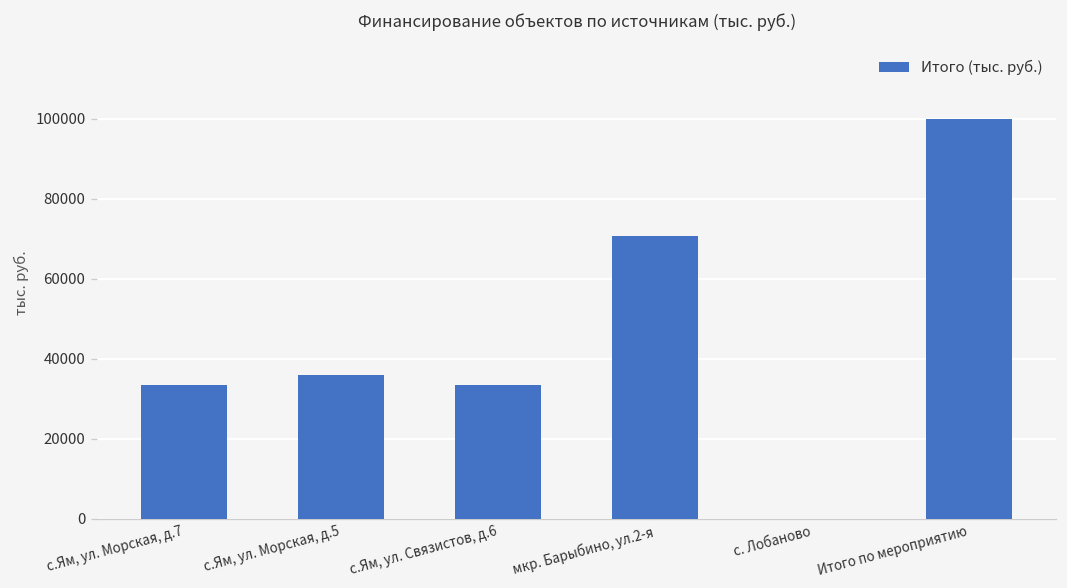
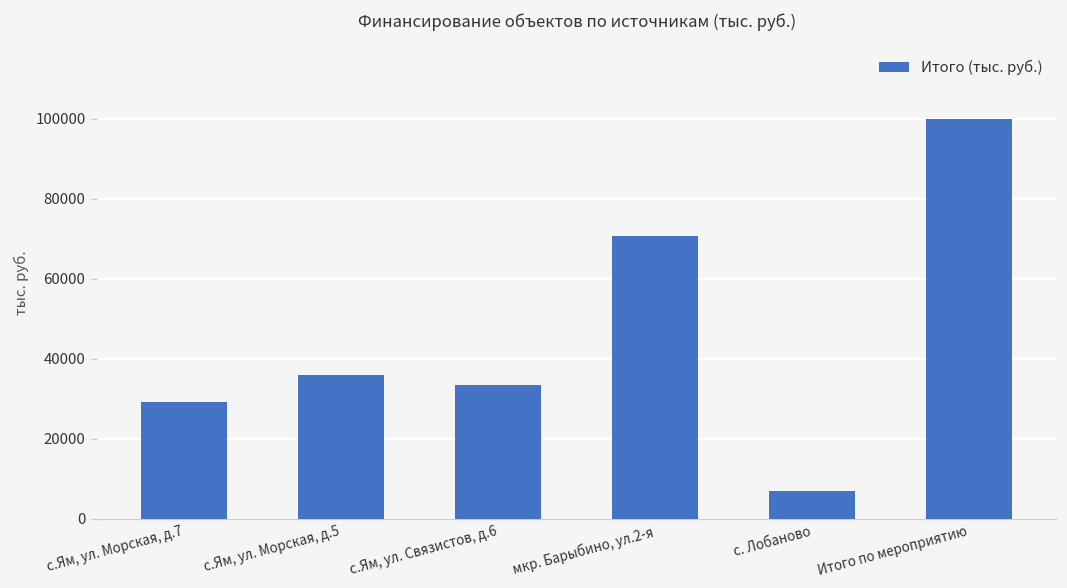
  {
-   "с.Ям, ул. Морская, д.7": 33000,
+   "с.Ям, ул. Морская, д.7": 29000,
    "с.Ям, ул. Морская, д.5": 36000,
    "с.Ям, ул. Связистов, д.6": 33000,
    "мкр. Барыбино, ул.2-я": 71000,
-   "с. Лобаново": 0,
+   "с. Лобаново": 7000,
    "Итого по мероприятию": 100000
  }
